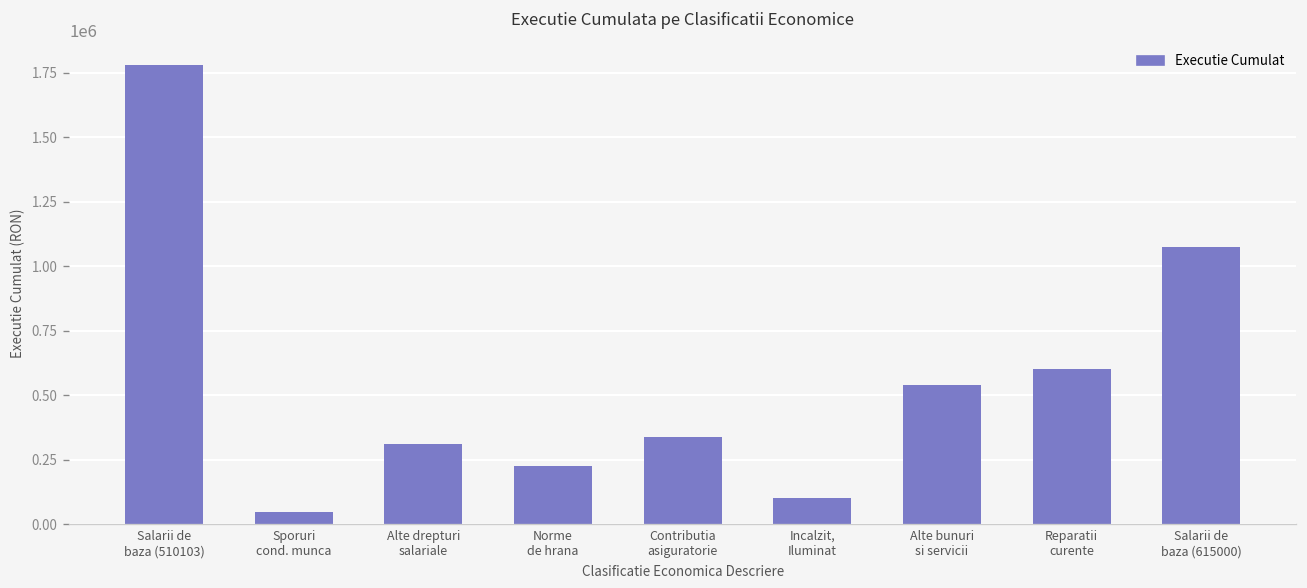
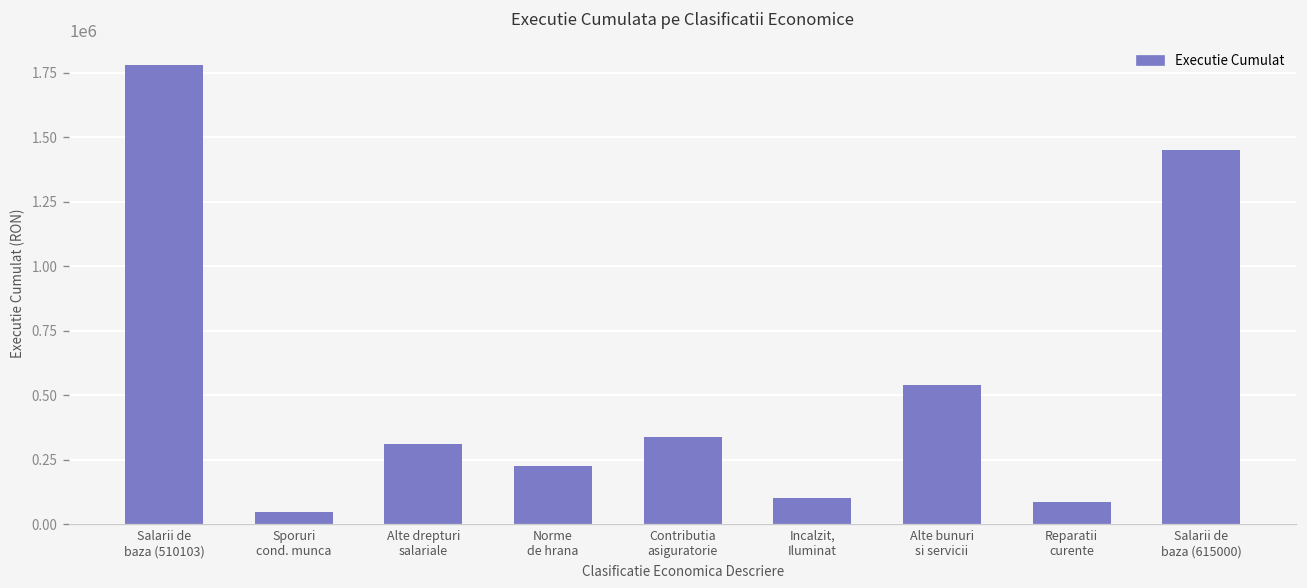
  {
    "Salarii de baza (510103)": 1780000,
    "Sporuri cond. munca": 50000,
    "Alte drepturi salariale": 310000,
    "Norme de hrana": 230000,
    "Contributia asiguratorie": 340000,
    "Incalzit, Iluminat": 100000,
    "Alte bunuri si servicii": 540000,
-   "Reparatii curente": 600000,
-   "Salarii de baza (615000)": 1080000
+   "Reparatii curente": 90000,
+   "Salarii de baza (615000)": 1450000
  }
